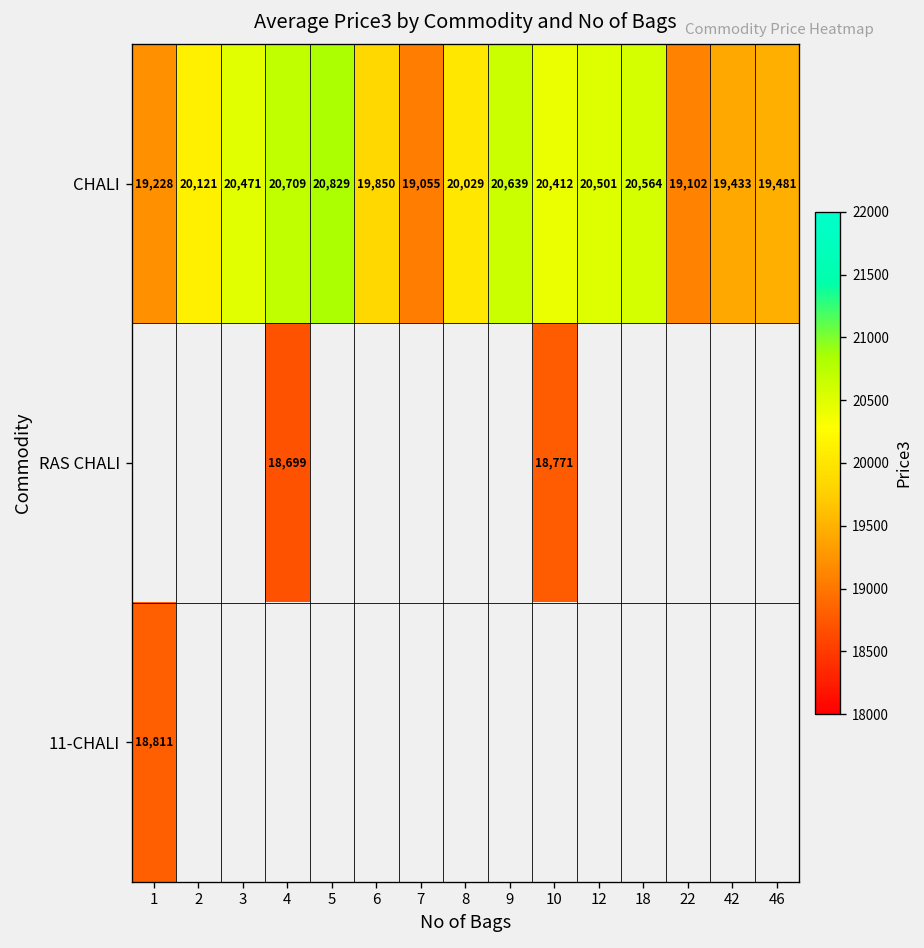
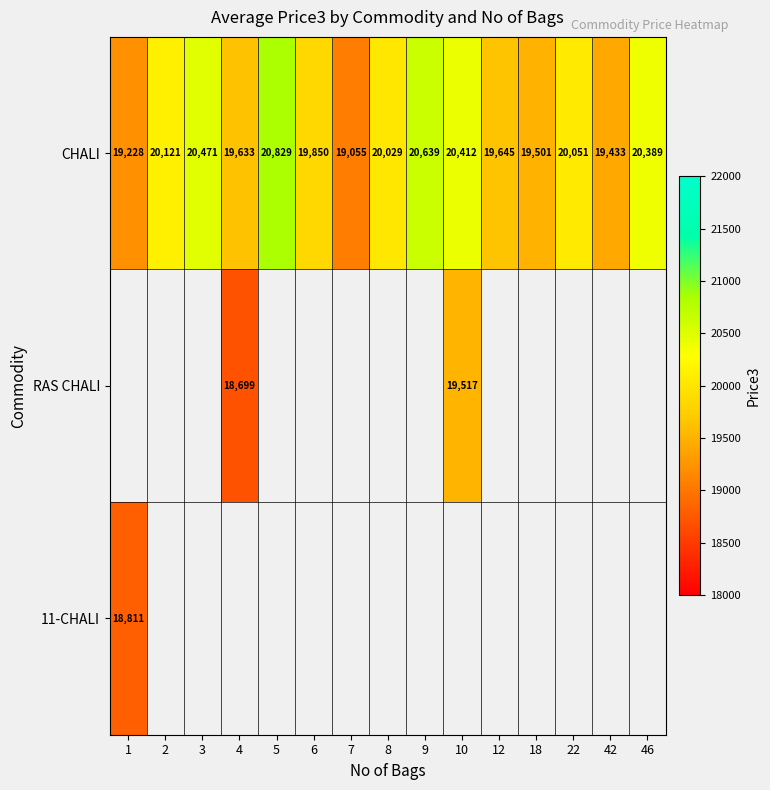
  {
    "CHALI": {
      "1": "19,228",
      "2": "20,121",
      "3": "20,471",
-     "4": "20,709",
+     "4": "19,633",
      "5": "20,829",
      "6": "19,850",
      "7": "19,055",
      "8": "20,029",
      "9": "20,639",
      "10": "20,412",
-     "12": "20,501",
-     "18": "20,564",
-     "22": "19,102",
+     "12": "19,645",
+     "18": "19,501",
+     "22": "20,051",
      "42": "19,433",
-     "46": "19,481"
+     "46": "20,389"
    },
    "RAS CHALI": {
      "4": "18,699",
-     "10": "18,771"
+     "10": "19,517"
    },
    "11-CHALI": {
      "1": "18,811"
    }
  }
